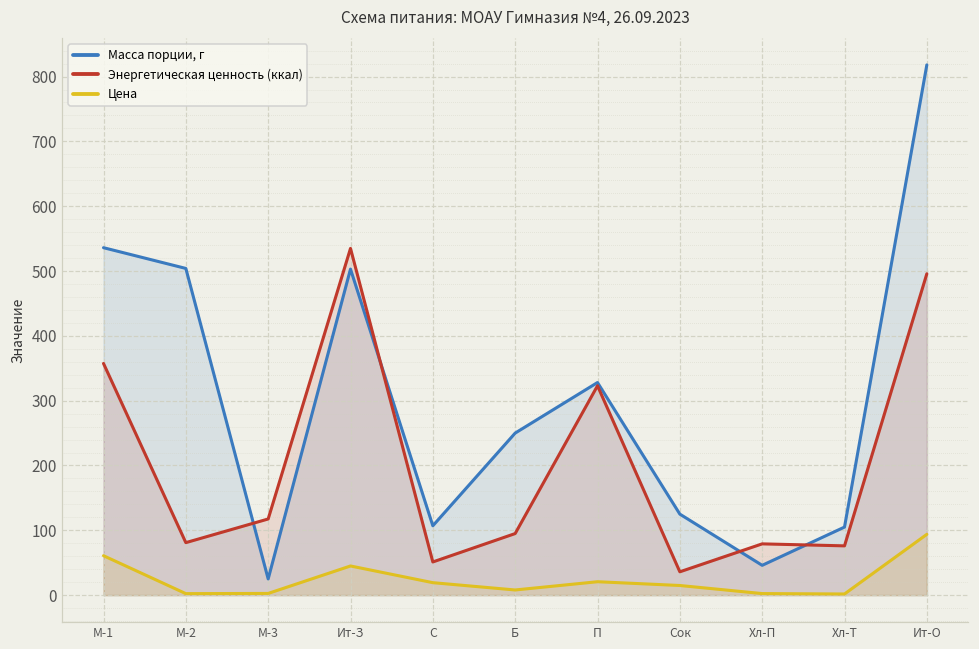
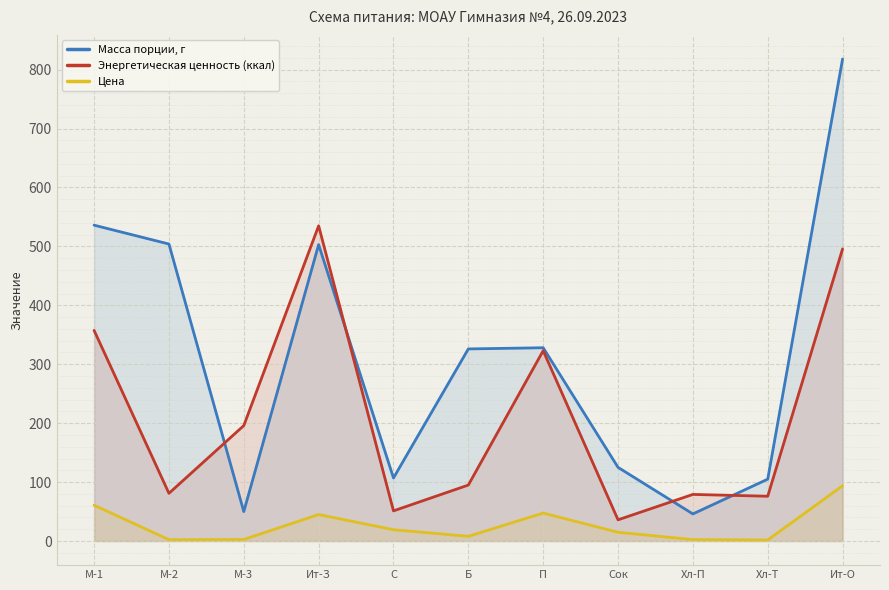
  {
    "Масса порции, г": {
      "М-1": 540,
      "М-2": 500,
-     "М-3": 30,
+     "М-3": 50,
      "Ит-З": 500,
      "С": 110,
-     "Б": 250,
+     "Б": 330,
      "П": 330,
      "Сок": 130,
      "Хл-П": 50,
      "Хл-Т": 110,
      "Ит-О": 820
    },
    "Энергетическая ценность (ккал)": {
      "М-1": 360,
      "М-2": 80,
-     "М-3": 120,
+     "М-3": 200,
      "Ит-З": 530,
      "С": 50,
      "Б": 100,
      "П": 320,
      "Сок": 40,
      "Хл-П": 80,
      "Хл-Т": 80,
      "Ит-О": 500
    },
    "Цена": {
      "М-1": 60,
      "М-2": 0,
      "М-3": 0,
      "Ит-З": 50,
      "С": 20,
      "Б": 10,
-     "П": 20,
+     "П": 50,
      "Сок": 10,
      "Хл-П": 0,
      "Хл-Т": 0,
      "Ит-О": 90
    }
  }
